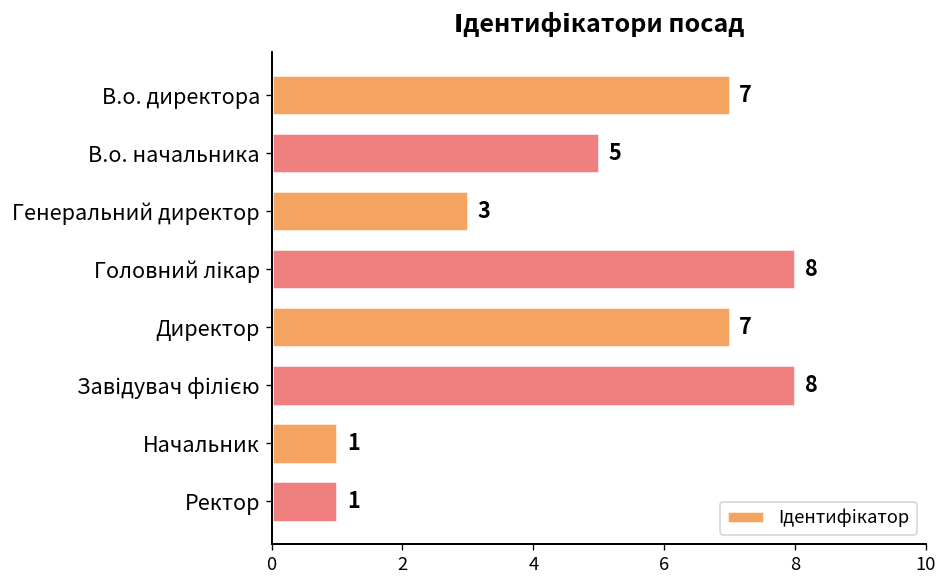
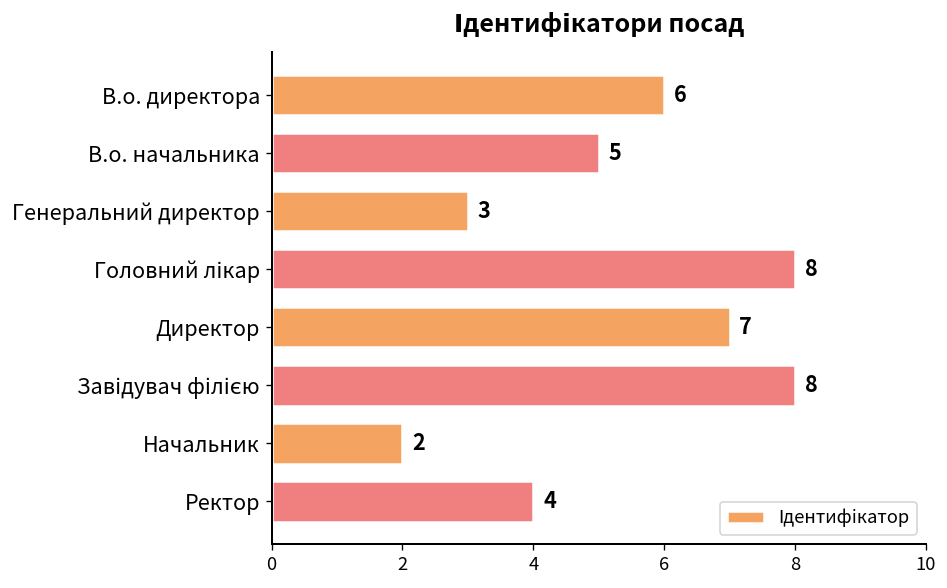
  {
-   "В.о. директора": 7,
+   "В.о. директора": 6,
    "В.о. начальника": 5,
    "Генеральний директор": 3,
    "Головний лікар": 8,
    "Директор": 7,
    "Завідувач філією": 8,
-   "Начальник": 1,
-   "Ректор": 1
+   "Начальник": 2,
+   "Ректор": 4
  }
